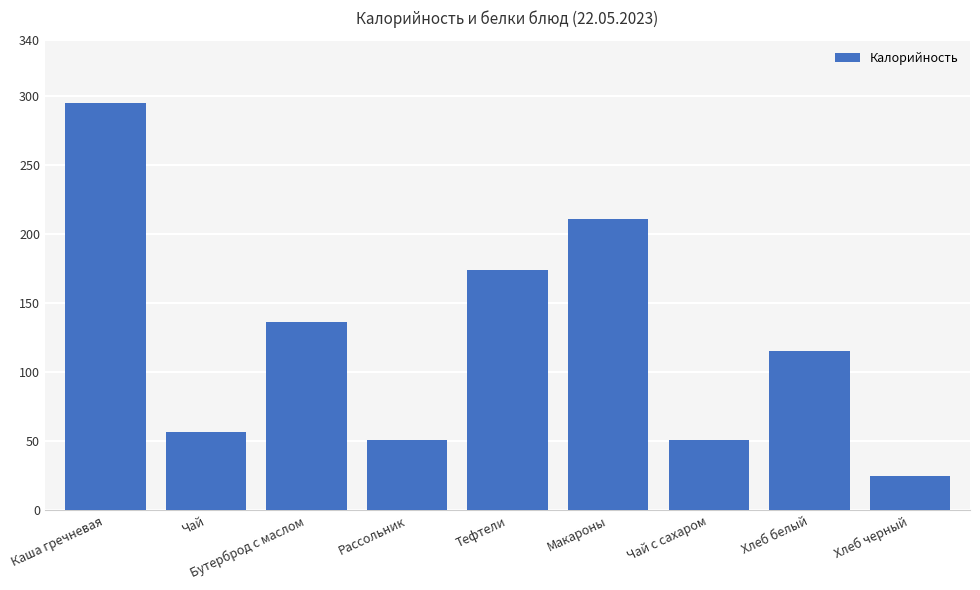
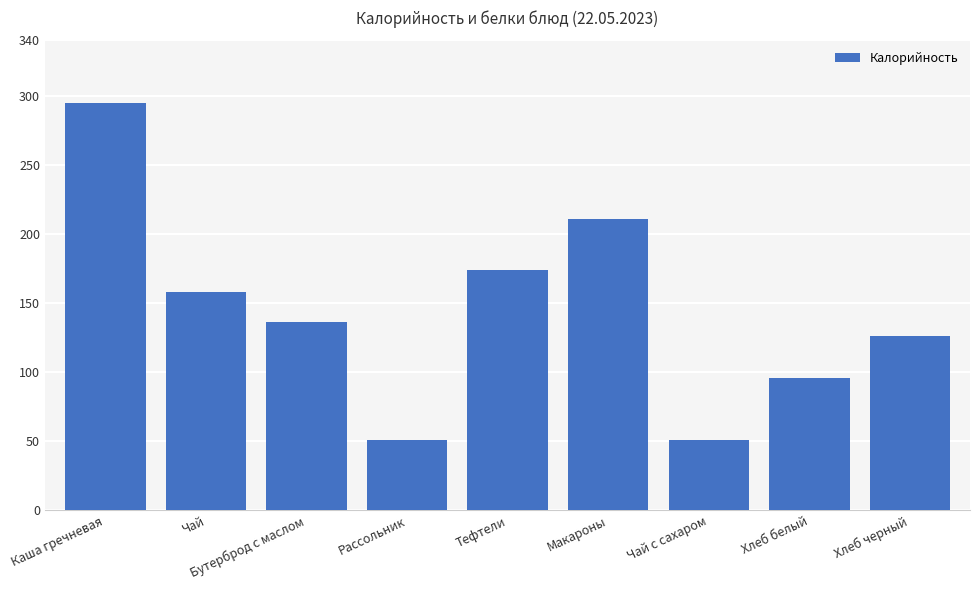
  {
    "Каша гречневая": 295,
-   "Чай": 57,
+   "Чай": 158,
    "Бутерброд с маслом": 136,
    "Рассольник": 51,
    "Тефтели": 174,
    "Макароны": 211,
    "Чай с сахаром": 51,
-   "Хлеб белый": 115,
-   "Хлеб черный": 25
+   "Хлеб белый": 96,
+   "Хлеб черный": 126
  }
